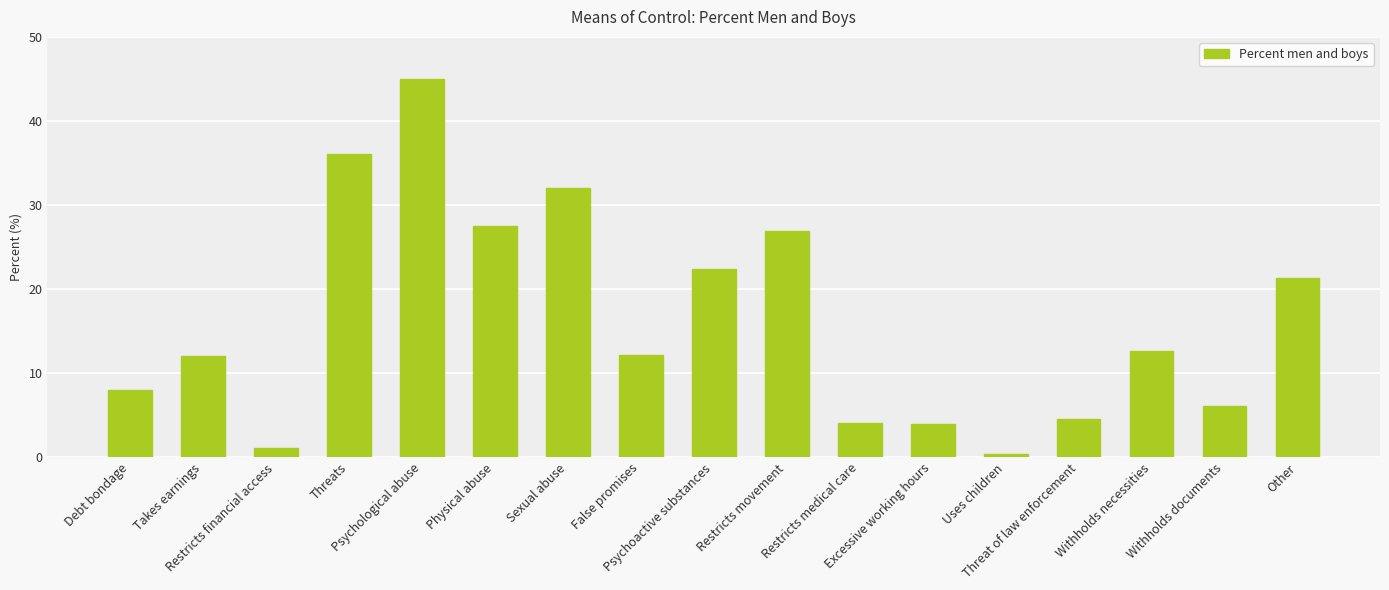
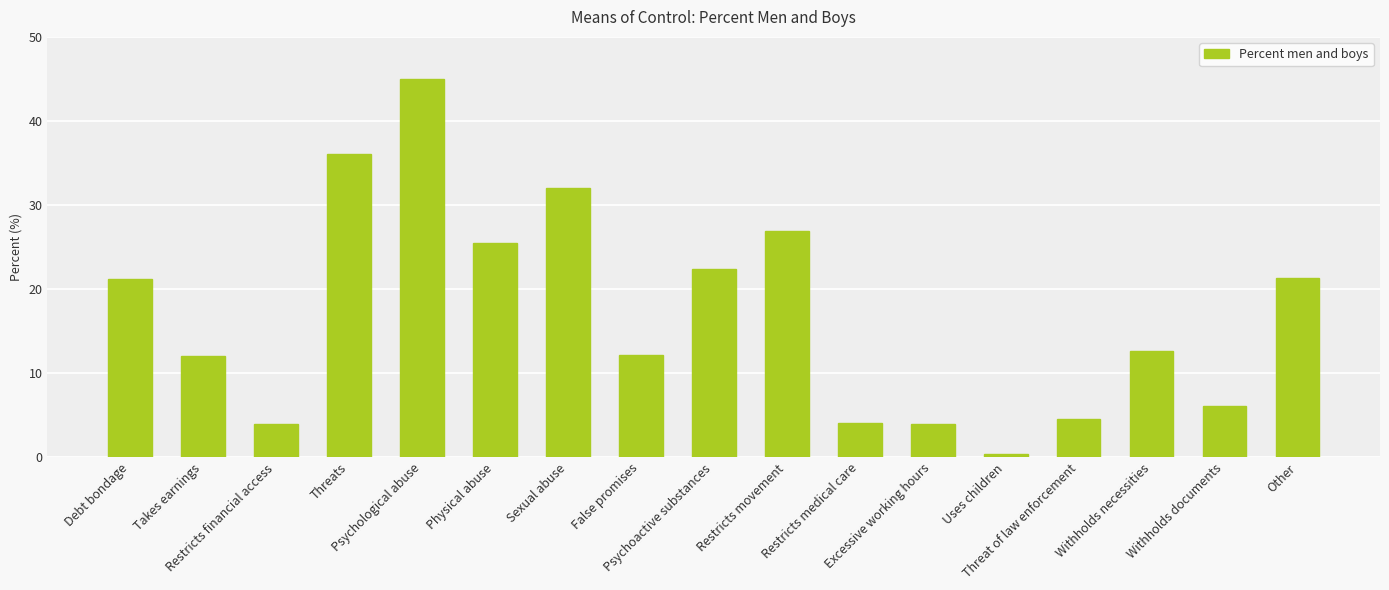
  {
-   "Debt bondage": 8,
+   "Debt bondage": 21,
    "Takes earnings": 12,
-   "Restricts financial access": 1,
+   "Restricts financial access": 4,
    "Threats": 36,
    "Psychological abuse": 45,
-   "Physical abuse": 27,
+   "Physical abuse": 25,
    "Sexual abuse": 32,
    "False promises": 12,
    "Psychoactive substances": 22,
    "Restricts movement": 27,
    "Restricts medical care": 4,
    "Excessive working hours": 4,
    "Uses children": 0,
    "Threat of law enforcement": 5,
    "Withholds necessities": 13,
    "Withholds documents": 6,
    "Other": 21
  }
